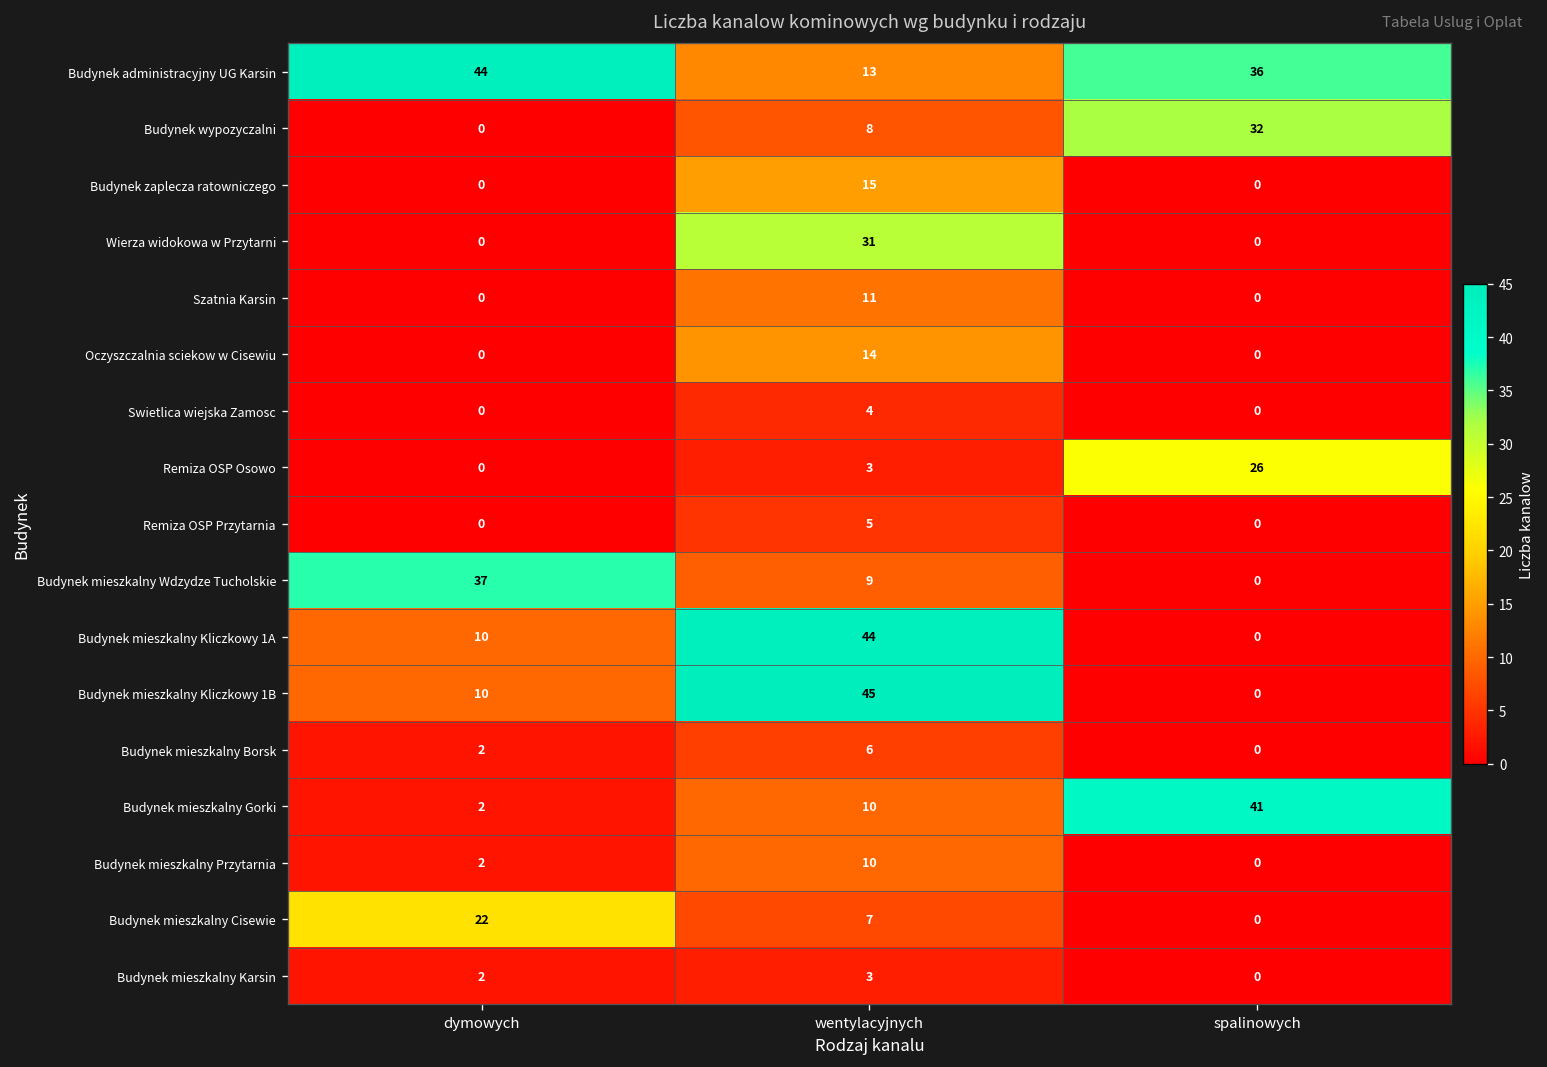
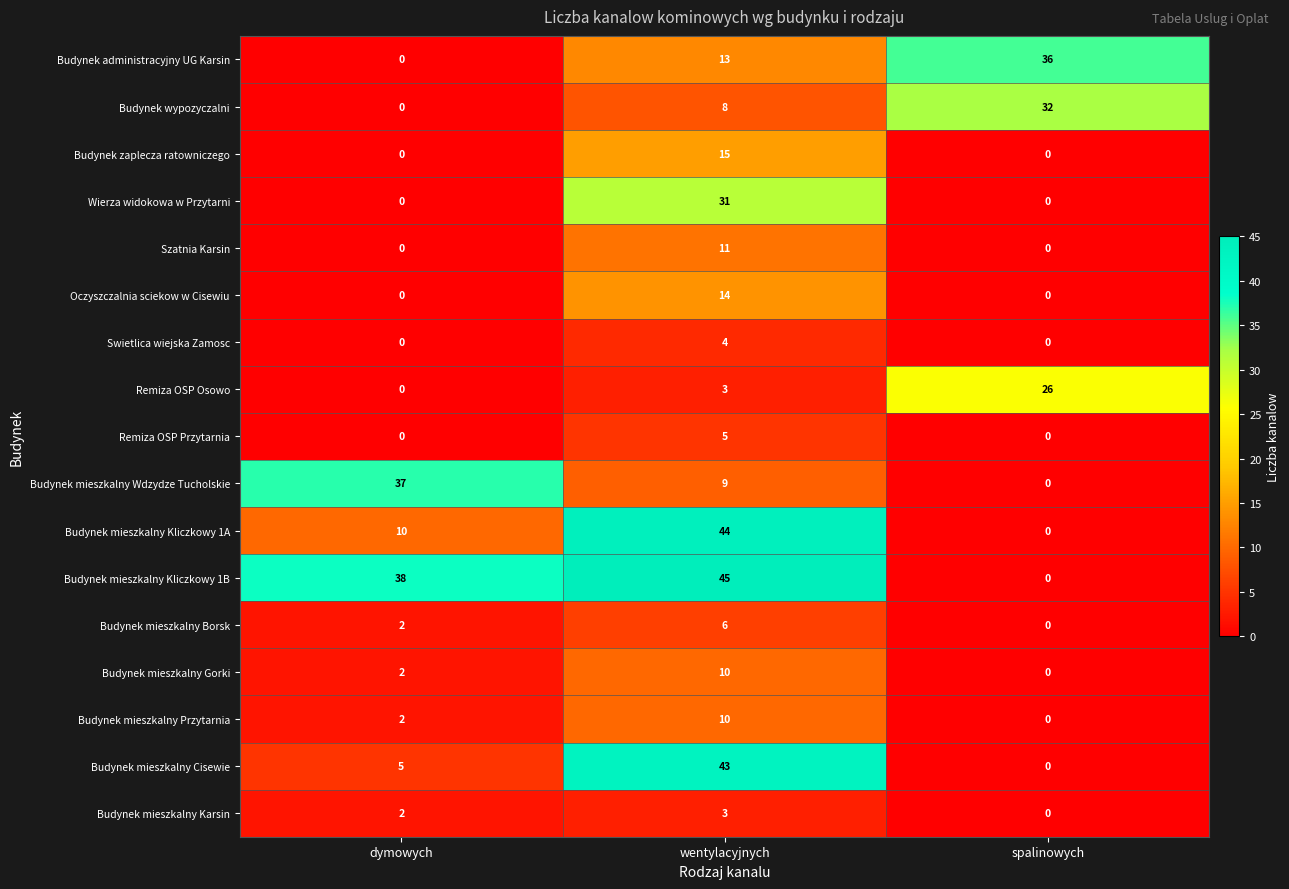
  {
    "Budynek administracyjny UG Karsin": {
-     "dymowych": 44,
+     "dymowych": 0,
      "wentylacyjnych": 13,
      "spalinowych": 36
    },
    "Budynek wypozyczalni": {
      "dymowych": 0,
      "wentylacyjnych": 8,
      "spalinowych": 32
    },
    "Budynek zaplecza ratowniczego": {
      "dymowych": 0,
      "wentylacyjnych": 15,
      "spalinowych": 0
    },
    "Wierza widokowa w Przytarni": {
      "dymowych": 0,
      "wentylacyjnych": 31,
      "spalinowych": 0
    },
    "Szatnia Karsin": {
      "dymowych": 0,
      "wentylacyjnych": 11,
      "spalinowych": 0
    },
    "Oczyszczalnia sciekow w Cisewiu": {
      "dymowych": 0,
      "wentylacyjnych": 14,
      "spalinowych": 0
    },
    "Swietlica wiejska Zamosc": {
      "dymowych": 0,
      "wentylacyjnych": 4,
      "spalinowych": 0
    },
    "Remiza OSP Osowo": {
      "dymowych": 0,
      "wentylacyjnych": 3,
      "spalinowych": 26
    },
    "Remiza OSP Przytarnia": {
      "dymowych": 0,
      "wentylacyjnych": 5,
      "spalinowych": 0
    },
    "Budynek mieszkalny Wdzydze Tucholskie": {
      "dymowych": 37,
      "wentylacyjnych": 9,
      "spalinowych": 0
    },
    "Budynek mieszkalny Kliczkowy 1A": {
      "dymowych": 10,
      "wentylacyjnych": 44,
      "spalinowych": 0
    },
    "Budynek mieszkalny Kliczkowy 1B": {
-     "dymowych": 10,
+     "dymowych": 38,
      "wentylacyjnych": 45,
      "spalinowych": 0
    },
    "Budynek mieszkalny Borsk": {
      "dymowych": 2,
      "wentylacyjnych": 6,
      "spalinowych": 0
    },
    "Budynek mieszkalny Gorki": {
      "dymowych": 2,
      "wentylacyjnych": 10,
-     "spalinowych": 41
+     "spalinowych": 0
    },
    "Budynek mieszkalny Przytarnia": {
      "dymowych": 2,
      "wentylacyjnych": 10,
      "spalinowych": 0
    },
    "Budynek mieszkalny Cisewie": {
-     "dymowych": 22,
-     "wentylacyjnych": 7,
+     "dymowych": 5,
+     "wentylacyjnych": 43,
      "spalinowych": 0
    },
    "Budynek mieszkalny Karsin": {
      "dymowych": 2,
      "wentylacyjnych": 3,
      "spalinowych": 0
    }
  }
